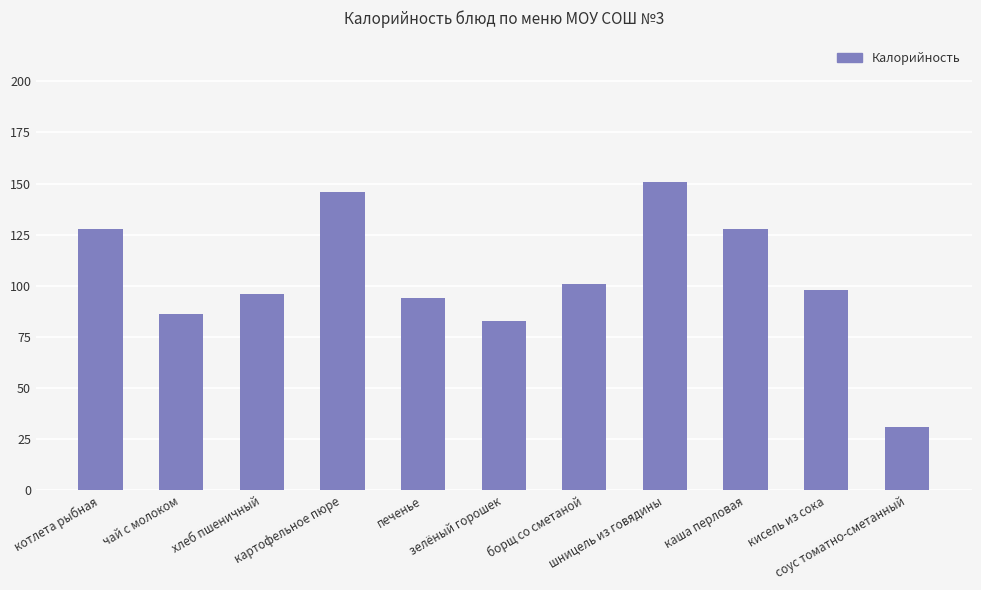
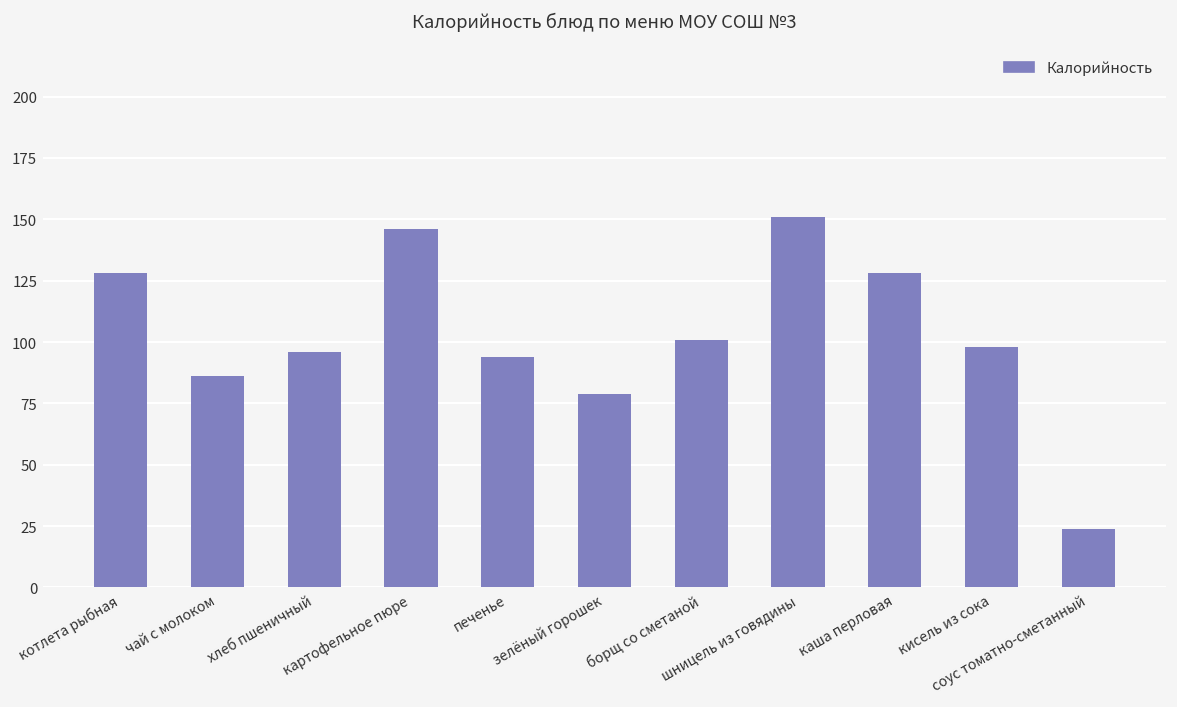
  {
    "котлета рыбная": 128,
    "чай с молоком": 86,
    "хлеб пшеничный": 96,
    "картофельное пюре": 146,
    "печенье": 94,
-   "зелёный горошек": 83,
+   "зелёный горошек": 79,
    "борщ со сметаной": 101,
    "шницель из говядины": 151,
    "каша перловая": 128,
    "кисель из сока": 98,
-   "соус томатно-сметанный": 31
+   "соус томатно-сметанный": 24
  }
